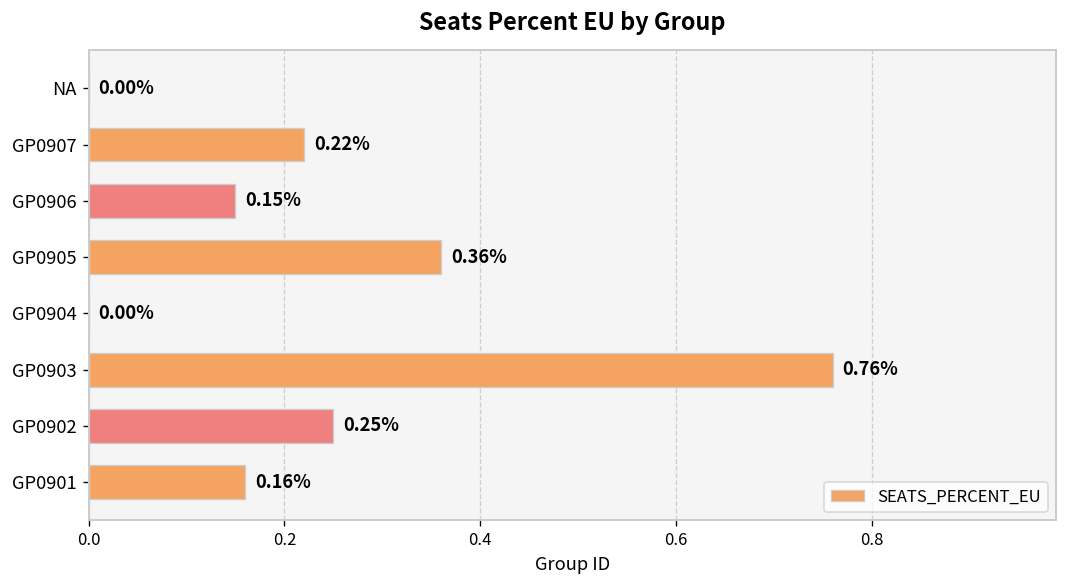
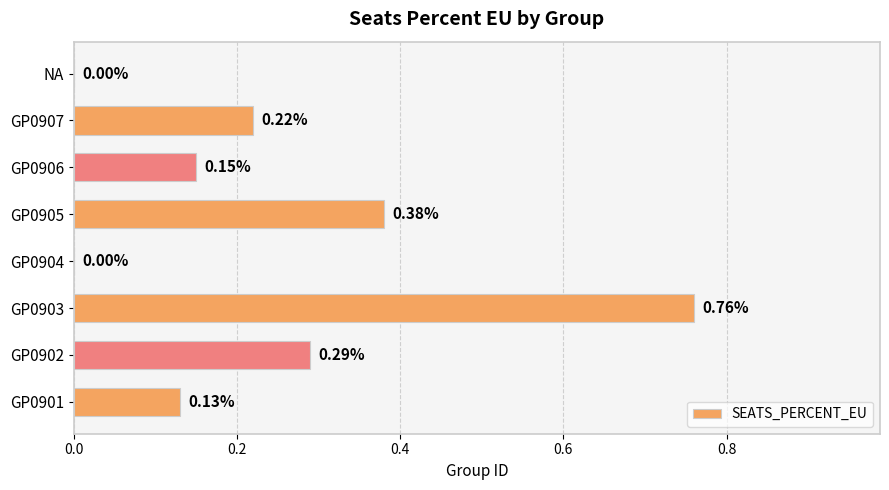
  {
    "NA": "0.00%",
    "GP0907": "0.22%",
    "GP0906": "0.15%",
-   "GP0905": "0.36%",
+   "GP0905": "0.38%",
    "GP0904": "0.00%",
    "GP0903": "0.76%",
-   "GP0902": "0.25%",
-   "GP0901": "0.16%"
+   "GP0902": "0.29%",
+   "GP0901": "0.13%"
  }
